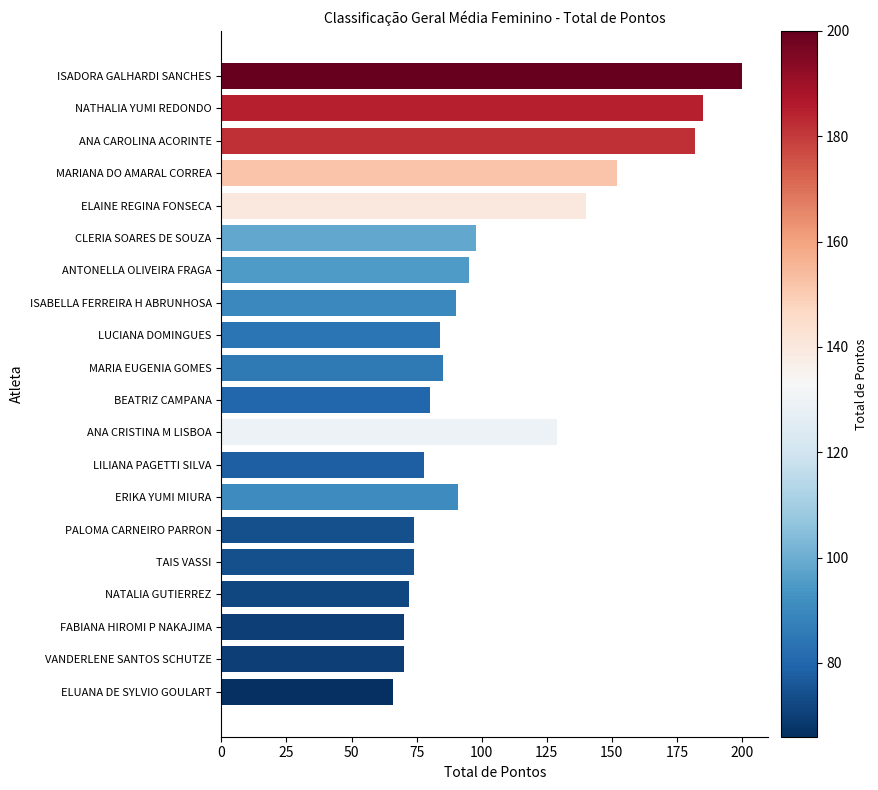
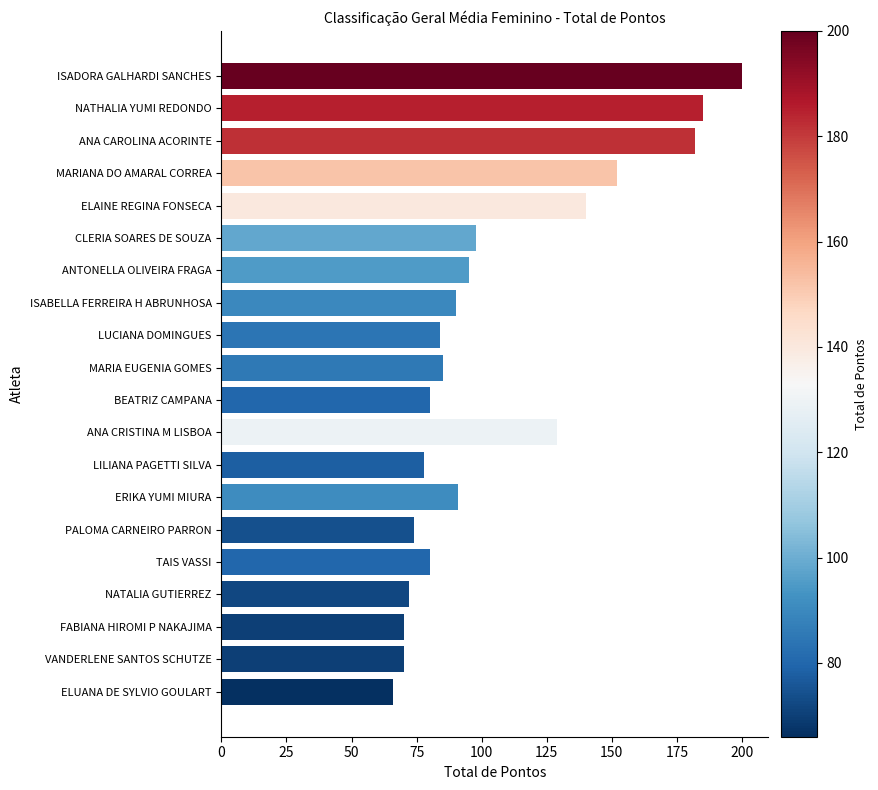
  {
    "ISADORA GALHARDI SANCHES": 200,
    "NATHALIA YUMI REDONDO": 185,
    "ANA CAROLINA ACORINTE": 182,
    "MARIANA DO AMARAL CORREA": 152,
    "ELAINE REGINA FONSECA": 140,
    "CLERIA SOARES DE SOUZA": 98,
    "ANTONELLA OLIVEIRA FRAGA": 95,
    "ISABELLA FERREIRA H ABRUNHOSA": 90,
    "LUCIANA DOMINGUES": 84,
    "MARIA EUGENIA GOMES": 85,
    "BEATRIZ CAMPANA": 80,
    "ANA CRISTINA M LISBOA": 129,
    "LILIANA PAGETTI SILVA": 78,
    "ERIKA YUMI MIURA": 91,
    "PALOMA CARNEIRO PARRON": 74,
-   "TAIS VASSI": 74,
+   "TAIS VASSI": 80,
    "NATALIA GUTIERREZ": 72,
    "FABIANA HIROMI P NAKAJIMA": 70,
    "VANDERLENE SANTOS SCHUTZE": 70,
    "ELUANA DE SYLVIO GOULART": 66
  }
